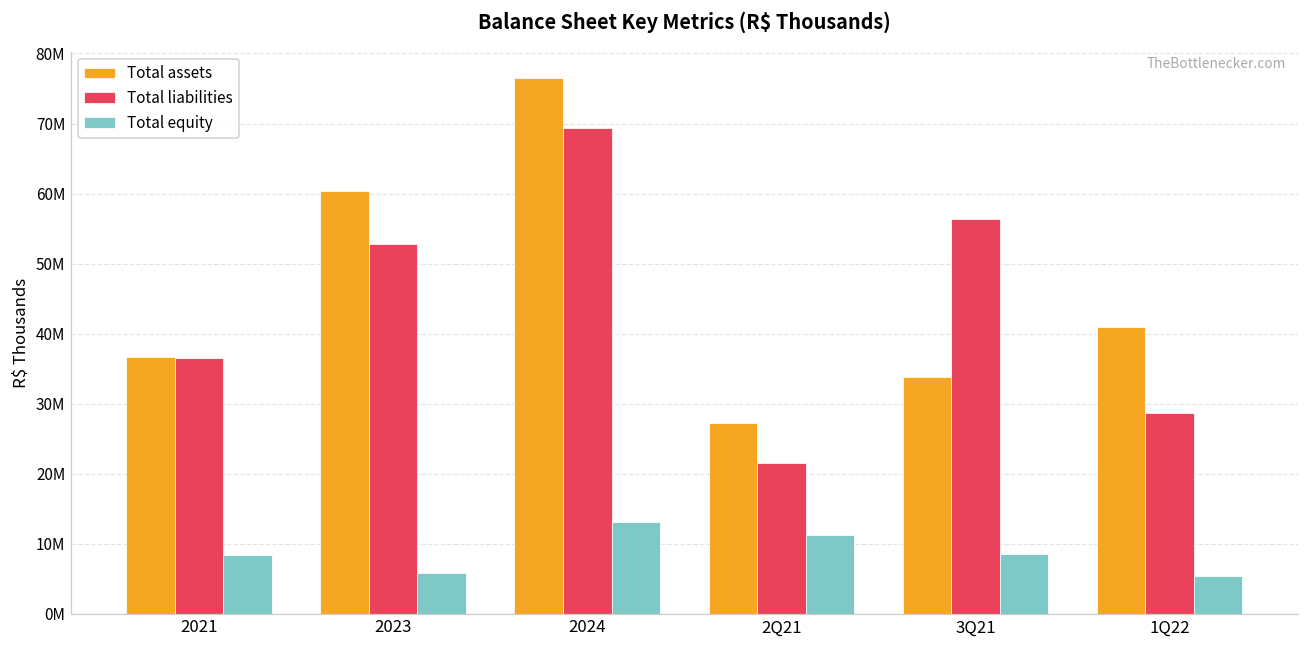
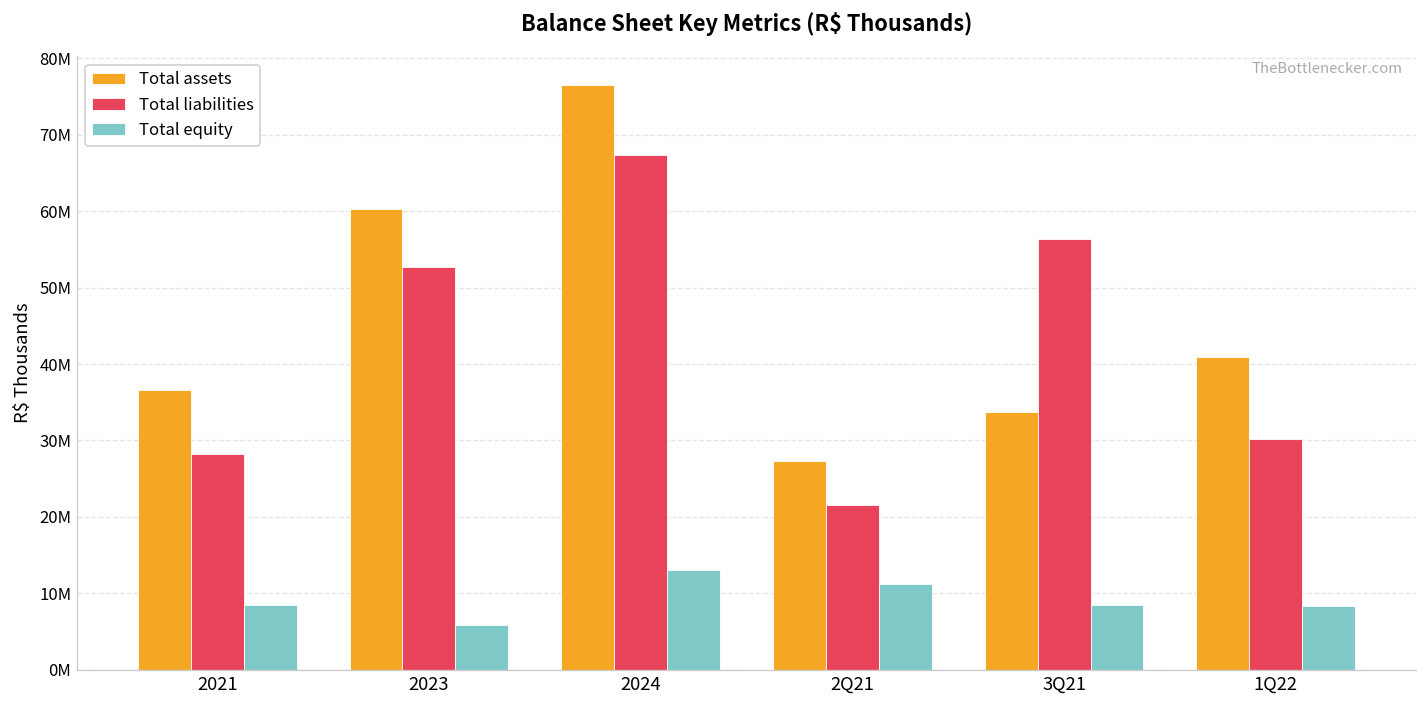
  {
    "Total assets": {
      "2021": 37000000,
      "2023": 60000000,
      "2024": 76000000,
      "2Q21": 27000000,
      "3Q21": 34000000,
      "1Q22": 41000000
    },
    "Total liabilities": {
-     "2021": 37000000,
+     "2021": 28000000,
      "2023": 53000000,
-     "2024": 69000000,
+     "2024": 67000000,
      "2Q21": 22000000,
      "3Q21": 56000000,
-     "1Q22": 29000000
+     "1Q22": 30000000
    },
    "Total equity": {
      "2021": 8000000,
      "2023": 6000000,
      "2024": 13000000,
      "2Q21": 11000000,
      "3Q21": 9000000,
-     "1Q22": 5000000
+     "1Q22": 8000000
    }
  }
